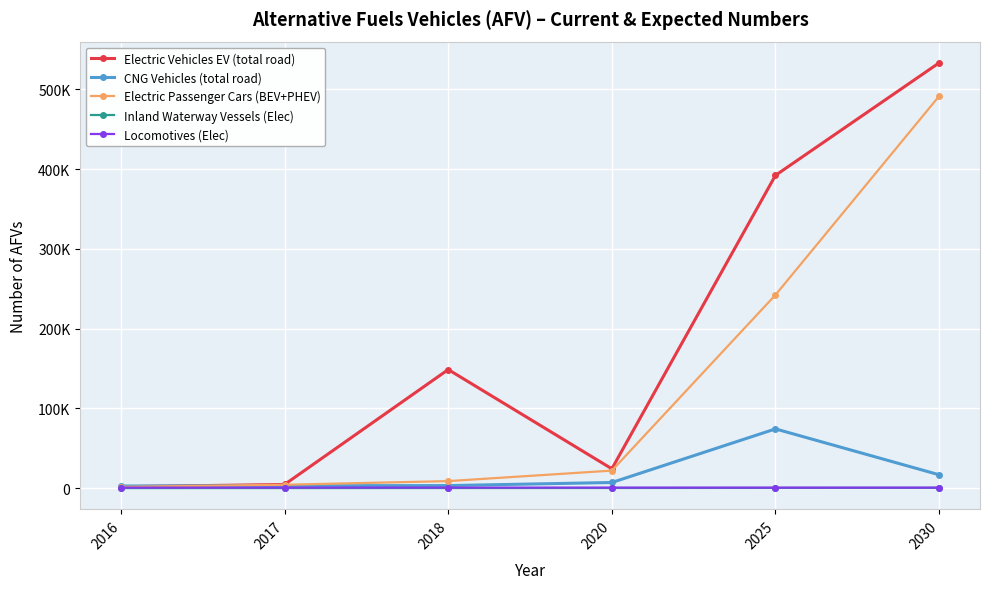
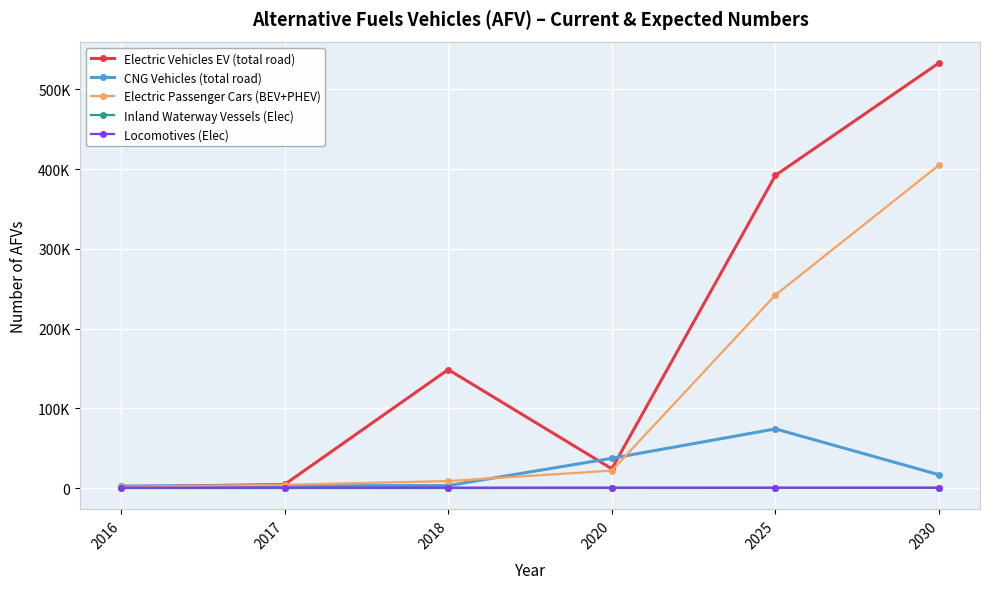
  {
    "Electric Vehicles EV (total road)": {
      "2018": 150000,
      "2025": 390000,
      "2030": 530000
    },
    "CNG Vehicles (total road)": {
-     "2020": 10000,
+     "2020": 40000,
      "2025": 70000,
      "2030": 20000
    },
    "Electric Passenger Cars (BEV+PHEV)": {
      "2018": 10000,
      "2025": 240000,
-     "2030": 490000
+     "2030": 410000
    },
    "Locomotives (Elec)": {
      "2020": 0,
      "2025": 0,
      "2030": 0
    }
  }
